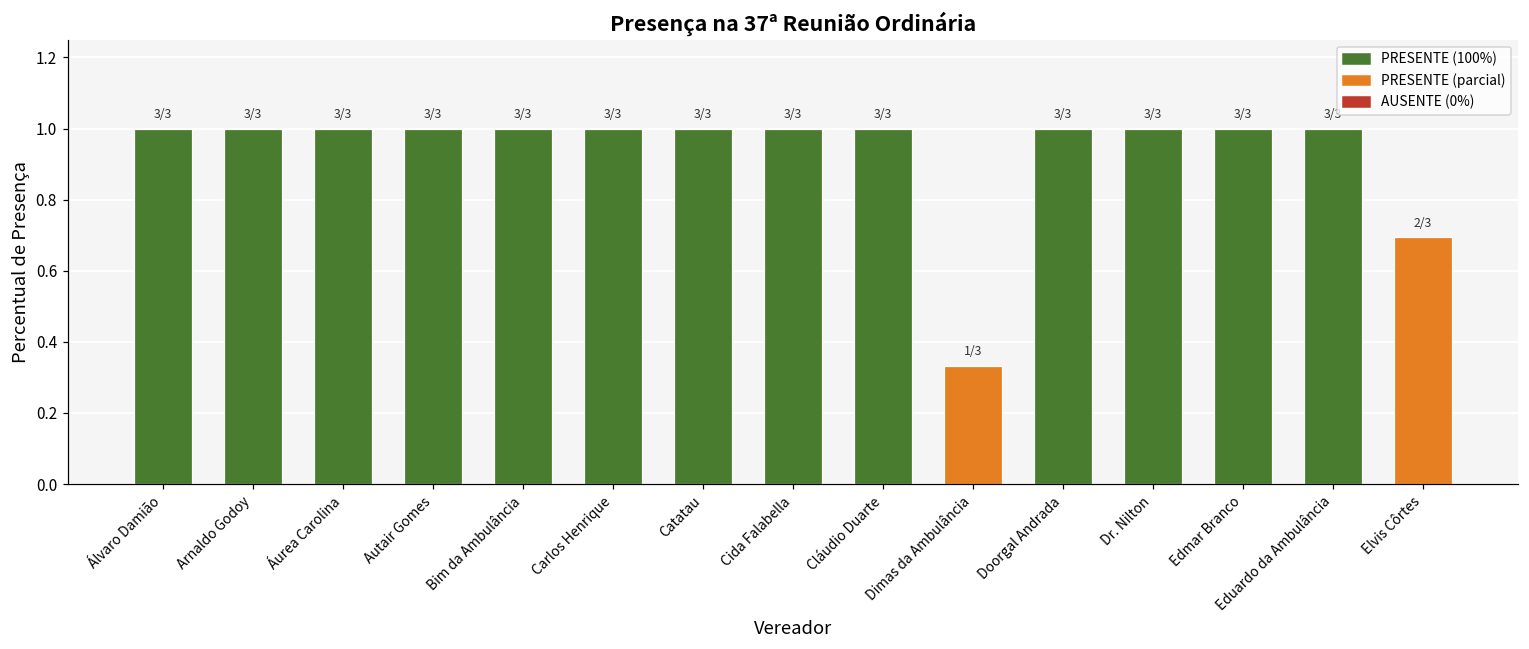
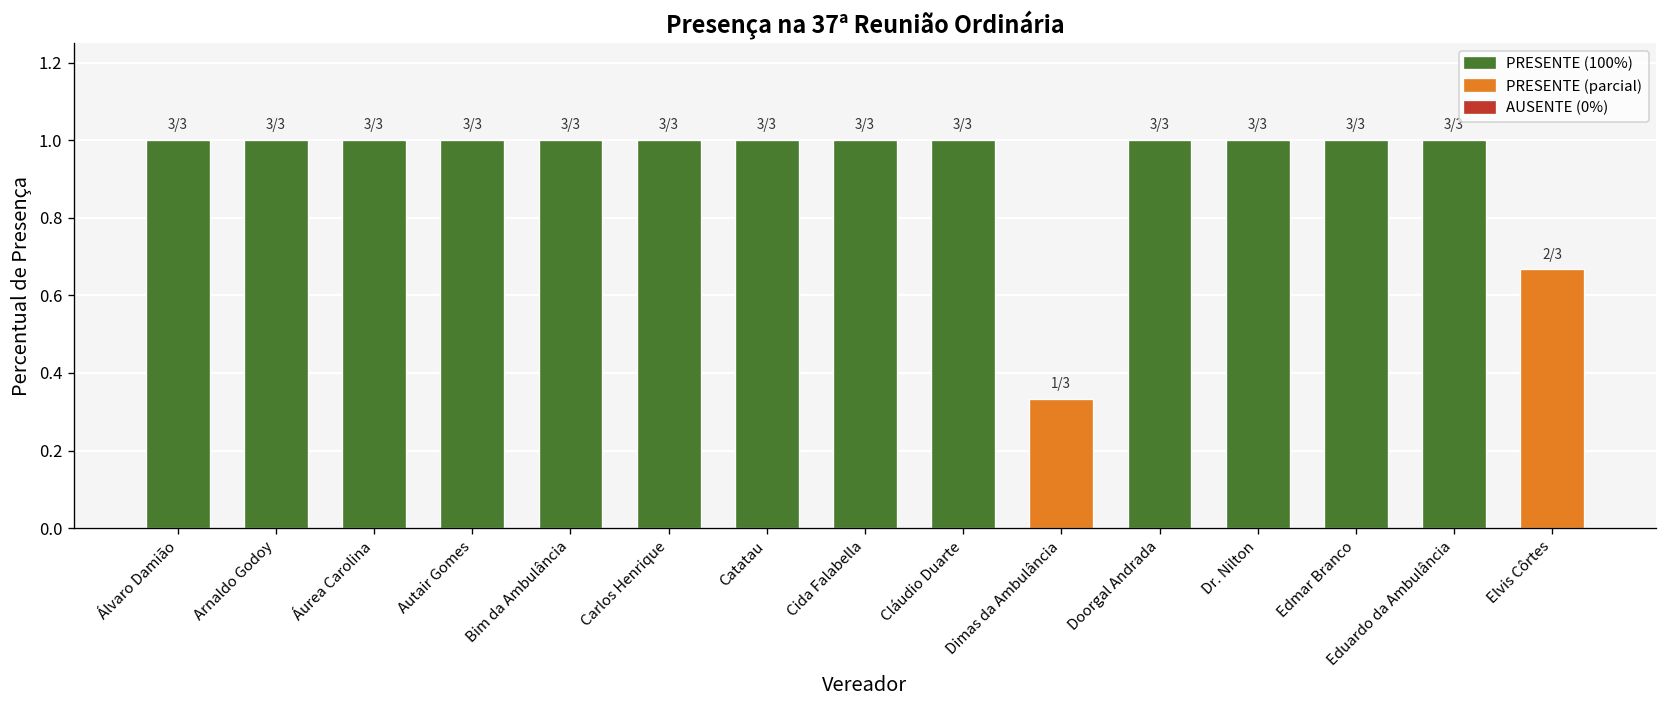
  {
-   "Elvis Côrtes": 0.70
+   "Elvis Côrtes": 0.67
  }
